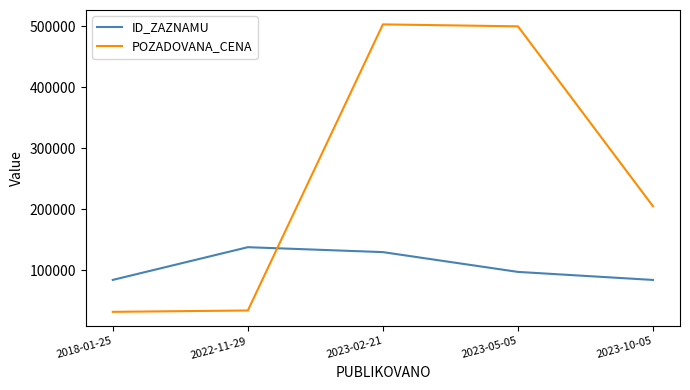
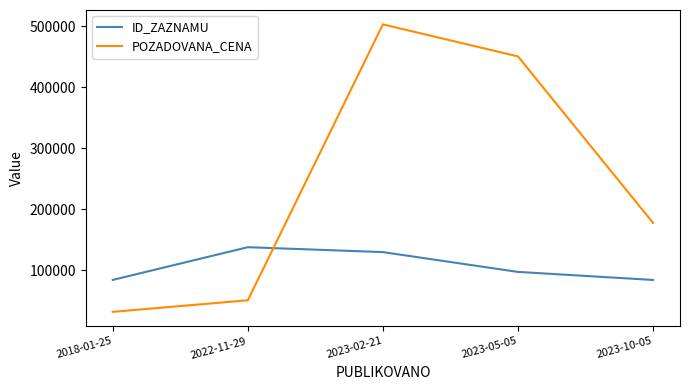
  {
    "ID_ZAZNAMU": {
      "2018-01-25": 80000,
      "2022-11-29": 140000,
      "2023-02-21": 130000,
      "2023-05-05": 100000,
      "2023-10-05": 80000
    },
    "POZADOVANA_CENA": {
      "2018-01-25": 30000,
-     "2022-11-29": 30000,
+     "2022-11-29": 50000,
      "2023-02-21": 500000,
-     "2023-05-05": 500000,
-     "2023-10-05": 200000
+     "2023-05-05": 450000,
+     "2023-10-05": 180000
    }
  }
